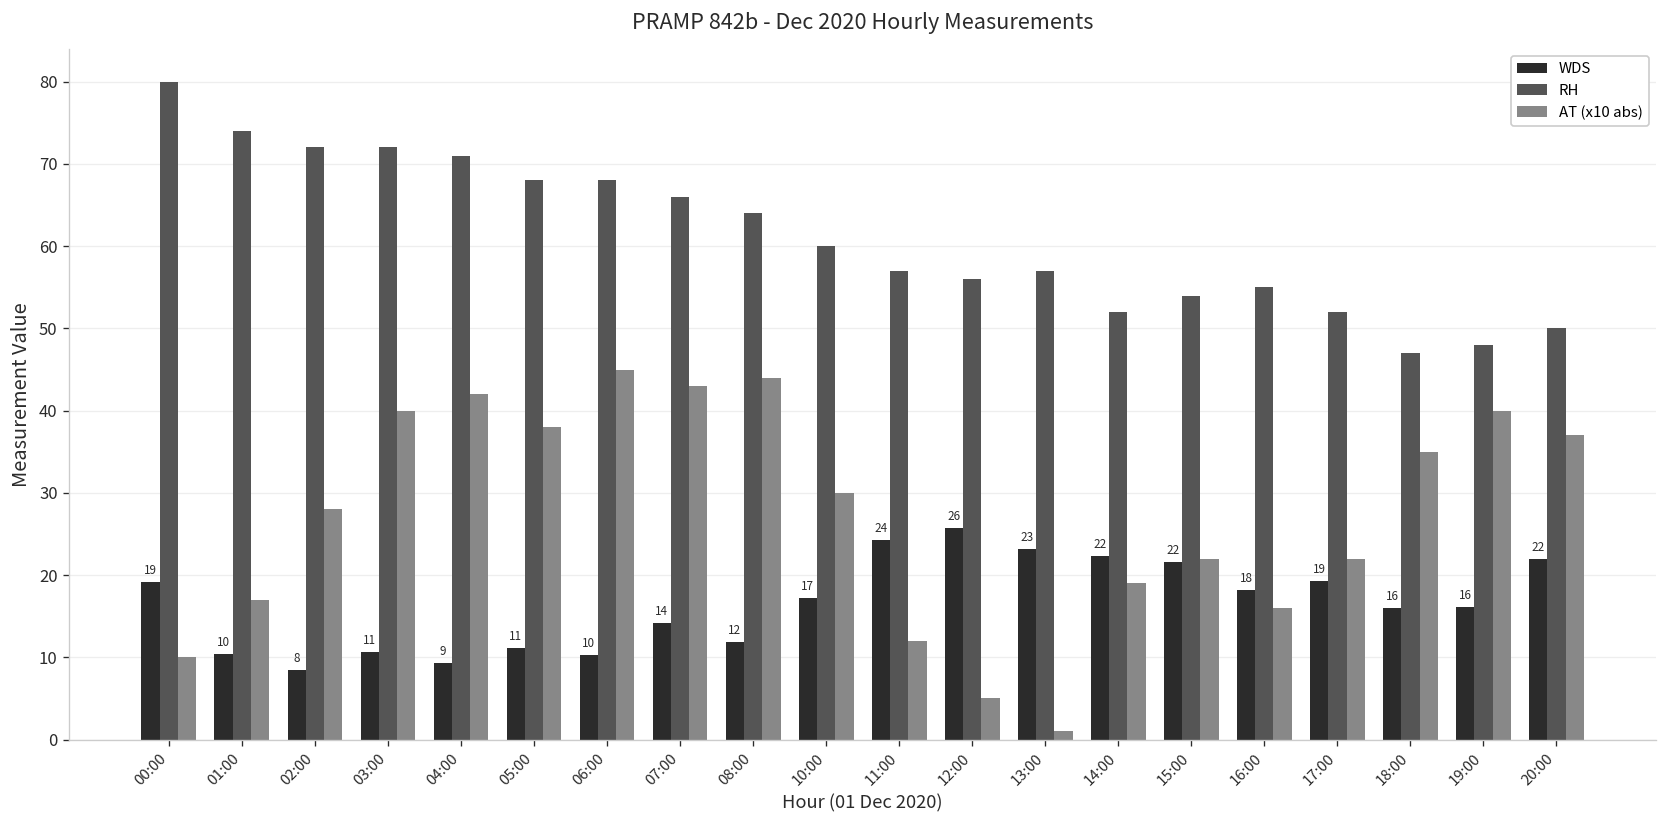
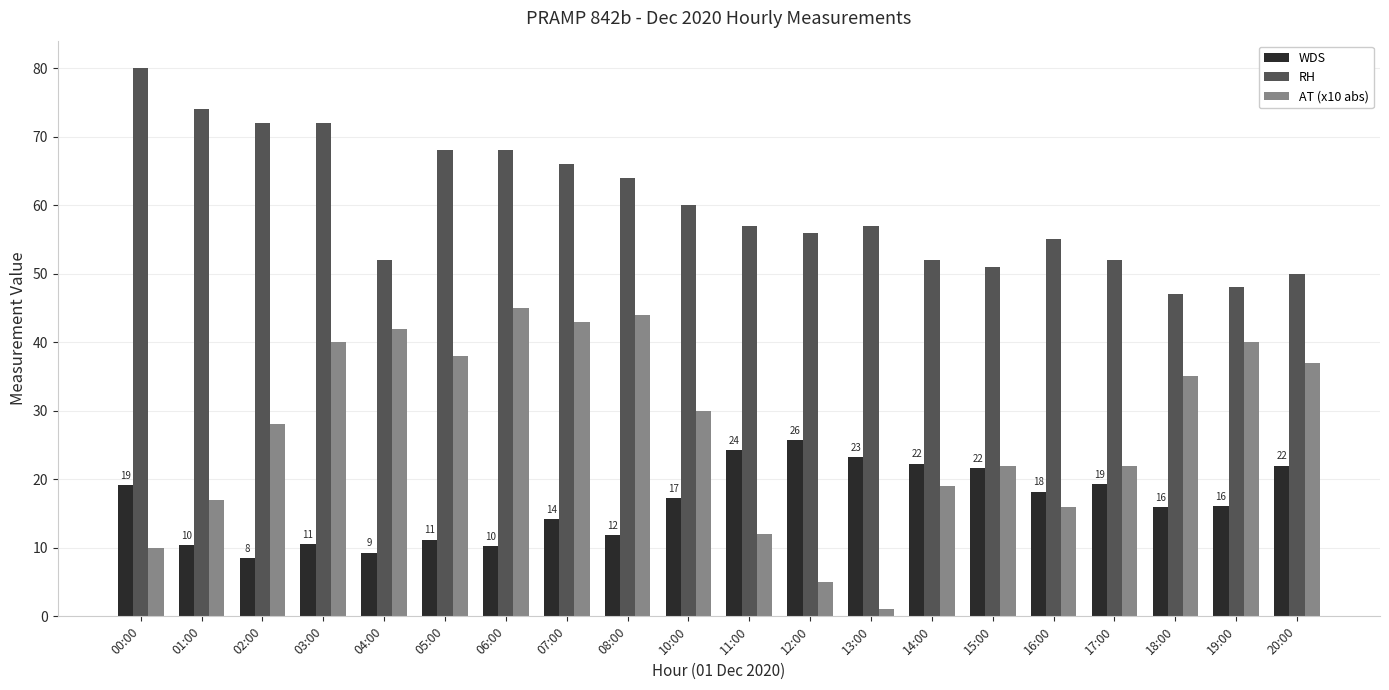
  {
    "WDS": {
      "00:00": 19,
      "01:00": 10,
      "02:00": 8,
      "03:00": 11,
      "04:00": 9,
      "05:00": 11,
      "06:00": 10,
      "07:00": 14,
      "08:00": 12,
      "10:00": 17,
      "11:00": 24,
      "12:00": 26,
      "13:00": 23,
      "14:00": 22,
      "15:00": 22,
      "16:00": 18,
      "17:00": 19,
      "18:00": 16,
      "19:00": 16,
      "20:00": 22
    },
    "RH": {
      "00:00": 80,
      "01:00": 74,
      "02:00": 72,
      "03:00": 72,
-     "04:00": 71,
+     "04:00": 52,
      "05:00": 68,
      "06:00": 68,
      "07:00": 66,
      "08:00": 64,
      "10:00": 60,
      "11:00": 57,
      "12:00": 56,
      "13:00": 57,
      "14:00": 52,
-     "15:00": 54,
+     "15:00": 51,
      "16:00": 55,
      "17:00": 52,
      "18:00": 47,
      "19:00": 48,
      "20:00": 50
    },
    "AT (x10 abs)": {
      "01:00": 17,
      "02:00": 28,
      "03:00": 40,
      "04:00": 42,
      "05:00": 38,
      "06:00": 45,
      "07:00": 43,
      "08:00": 44,
      "10:00": 30,
      "11:00": 12,
      "12:00": 5,
      "13:00": 1,
      "14:00": 19,
      "16:00": 16,
      "17:00": 22,
      "18:00": 35,
      "19:00": 40,
      "20:00": 37
    }
  }
